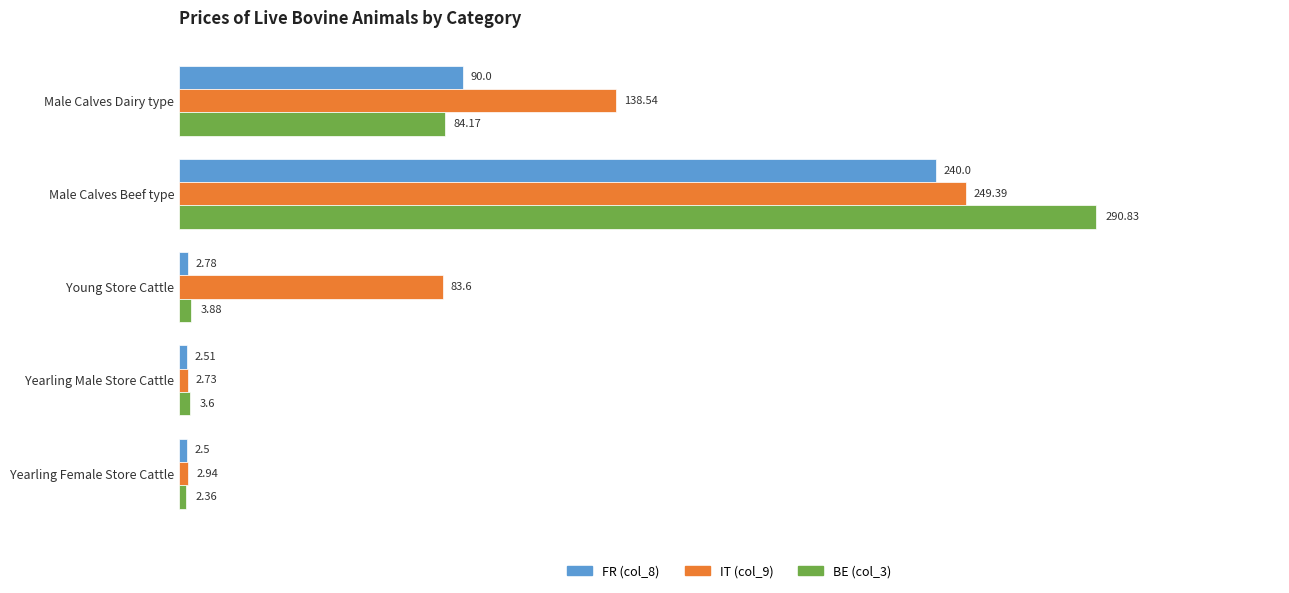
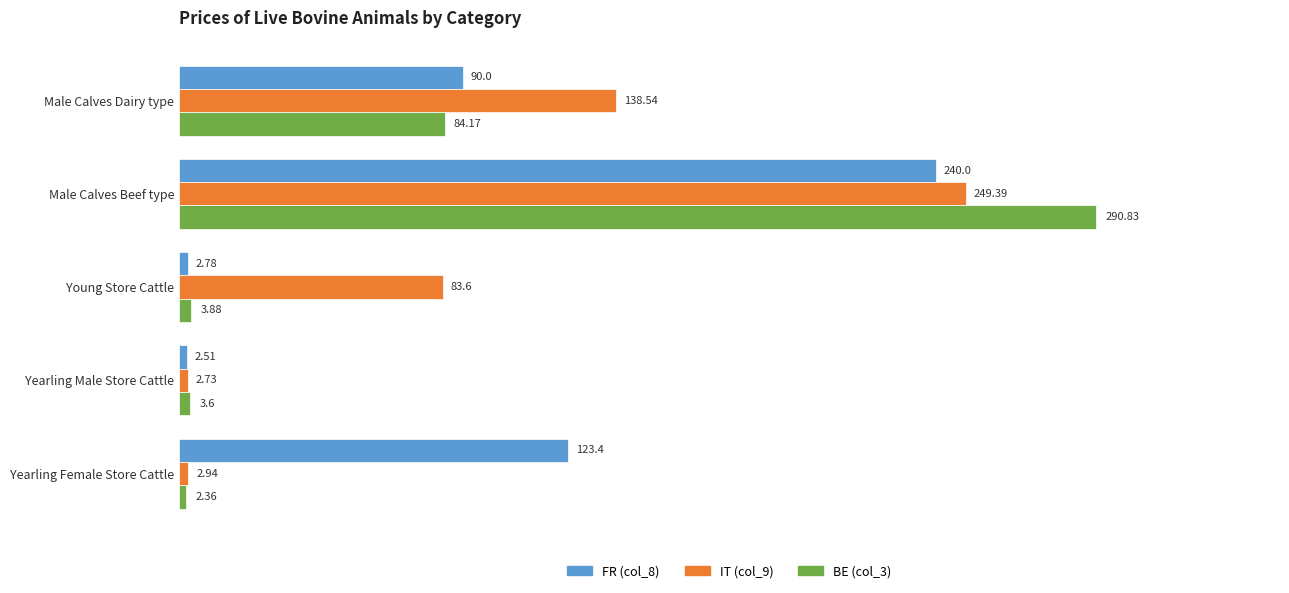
  {
    "FR (col_8)": {
      "Male Calves Dairy type": 90.0,
      "Male Calves Beef type": 240.0,
      "Young Store Cattle": 2.78,
      "Yearling Male Store Cattle": 2.51,
-     "Yearling Female Store Cattle": 2.5
+     "Yearling Female Store Cattle": 123.4
    },
    "IT (col_9)": {
      "Male Calves Dairy type": 138.54,
      "Male Calves Beef type": 249.39,
      "Young Store Cattle": 83.6,
      "Yearling Male Store Cattle": 2.73,
      "Yearling Female Store Cattle": 2.94
    },
    "BE (col_3)": {
      "Male Calves Dairy type": 84.17,
      "Male Calves Beef type": 290.83,
      "Young Store Cattle": 3.88,
      "Yearling Male Store Cattle": 3.6,
      "Yearling Female Store Cattle": 2.36
    }
  }
